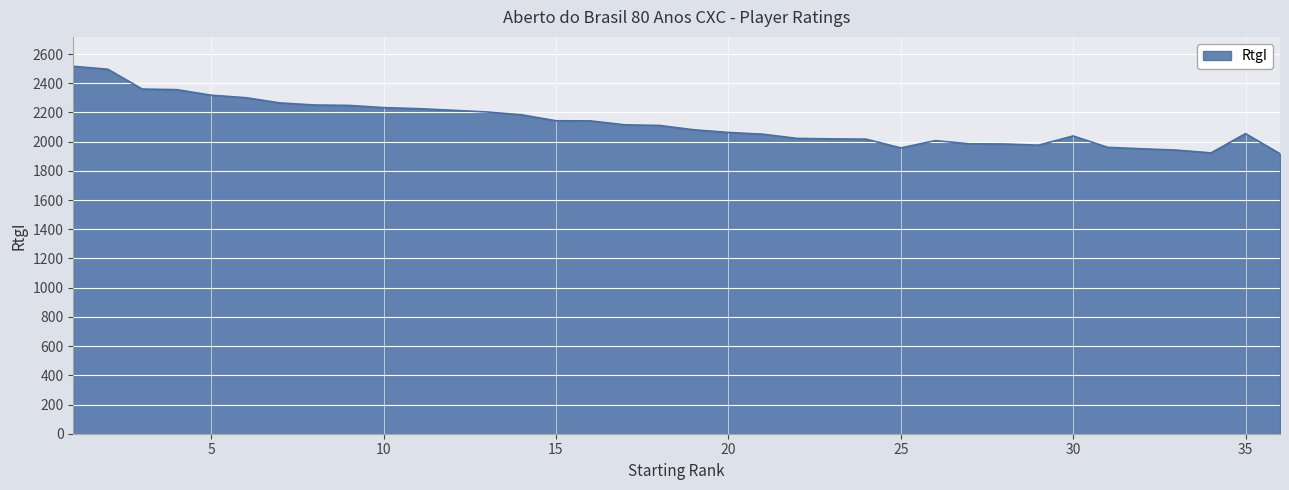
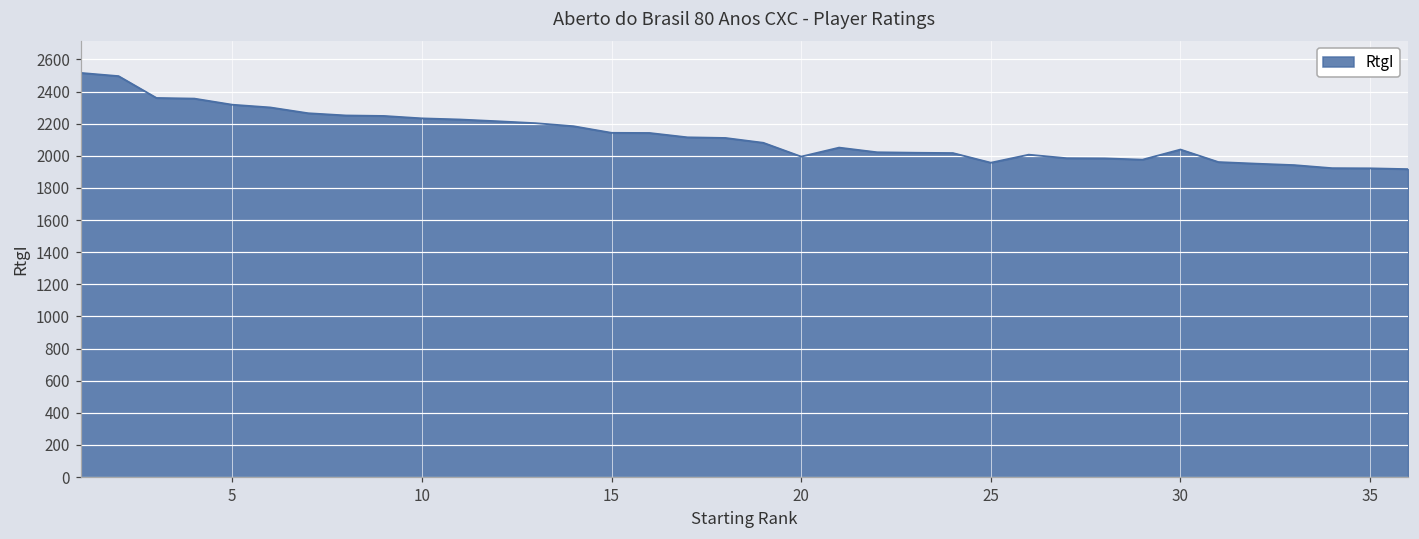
  {
    "5": 2320,
    "10": 2230,
    "15": 2140,
-   "20": 2060,
+   "20": 2000,
    "25": 1960,
    "30": 2040,
-   "35": 2060
+   "35": 1920
  }
